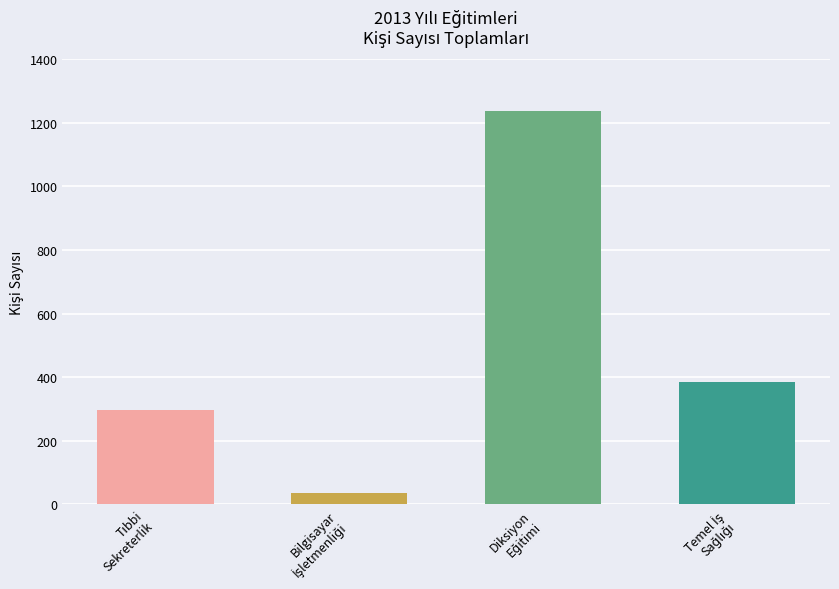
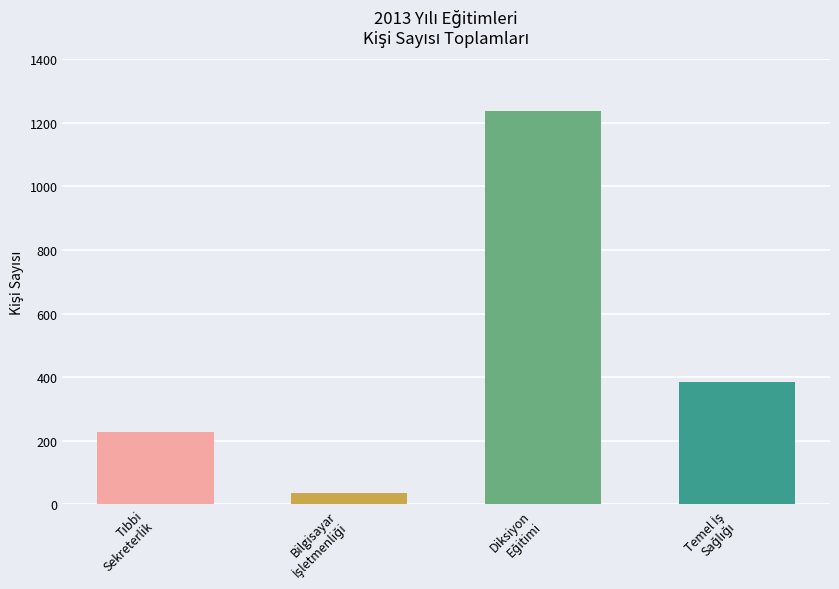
  {
-   "Tıbbi Sekreterlik": 300,
+   "Tıbbi Sekreterlik": 230,
    "Bilgisayar İşletmenliği": 30,
    "Diksiyon Eğitimi": 1240,
    "Temel İş Sağlığı": 390
  }
